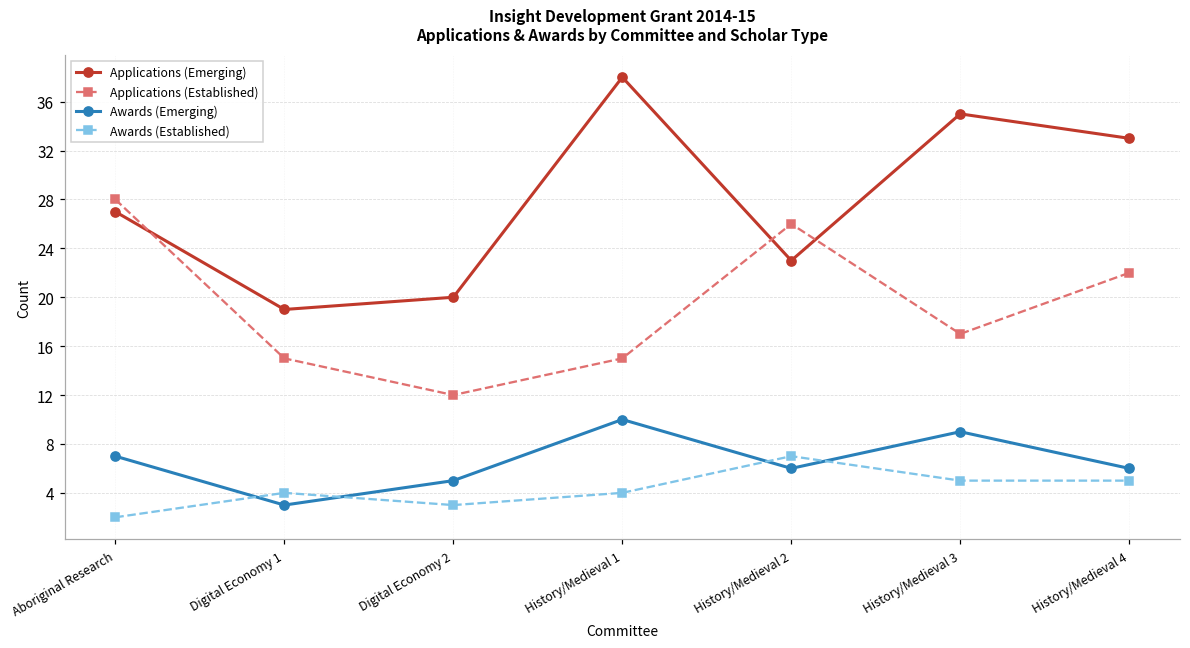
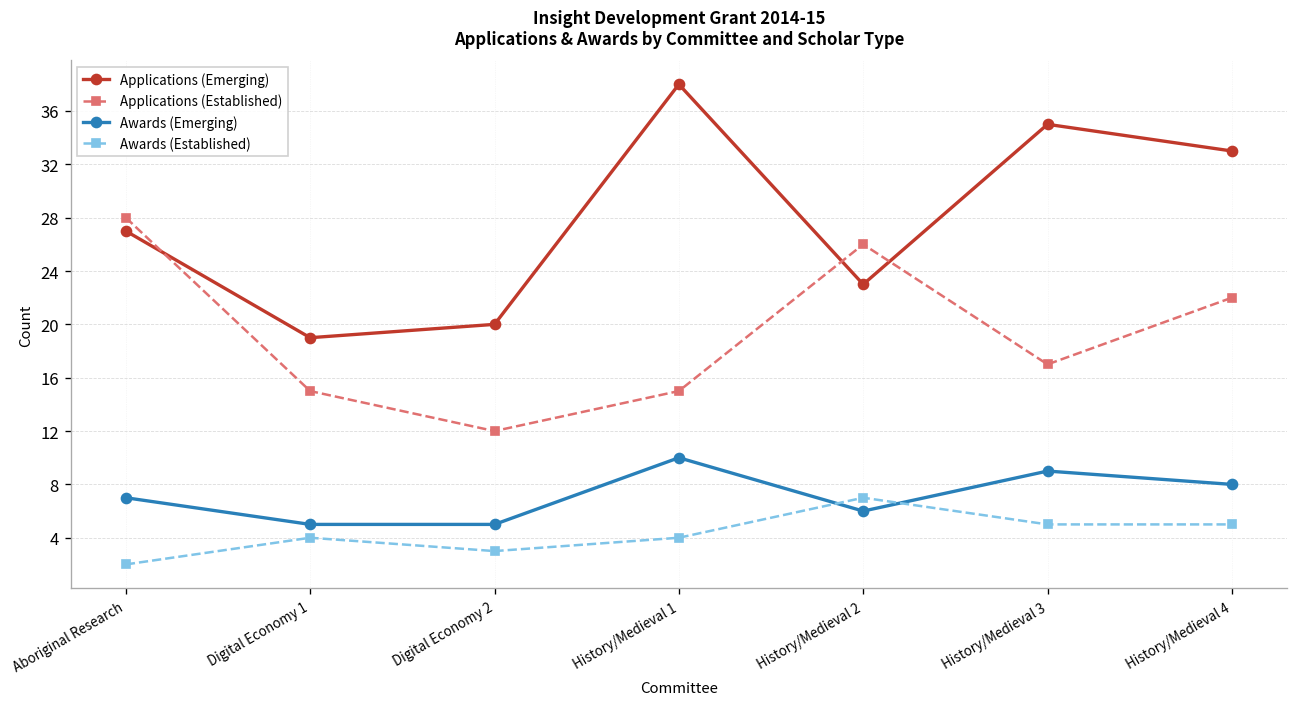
  {
    "Applications (Emerging)": {
      "Aboriginal Research": 27,
      "Digital Economy 1": 19,
      "Digital Economy 2": 20,
      "History/Medieval 1": 38,
      "History/Medieval 2": 23,
      "History/Medieval 3": 35,
      "History/Medieval 4": 33
    },
    "Applications (Established)": {
      "Aboriginal Research": 28,
      "Digital Economy 1": 15,
      "Digital Economy 2": 12,
      "History/Medieval 1": 15,
      "History/Medieval 2": 26,
      "History/Medieval 3": 17,
      "History/Medieval 4": 22
    },
    "Awards (Emerging)": {
      "Aboriginal Research": 7,
-     "Digital Economy 1": 3,
+     "Digital Economy 1": 5,
      "Digital Economy 2": 5,
      "History/Medieval 1": 10,
      "History/Medieval 2": 6,
      "History/Medieval 3": 9,
-     "History/Medieval 4": 6
+     "History/Medieval 4": 8
    },
    "Awards (Established)": {
      "Aboriginal Research": 2,
      "Digital Economy 1": 4,
      "Digital Economy 2": 3,
      "History/Medieval 1": 4,
      "History/Medieval 2": 7,
      "History/Medieval 3": 5,
      "History/Medieval 4": 5
    }
  }
